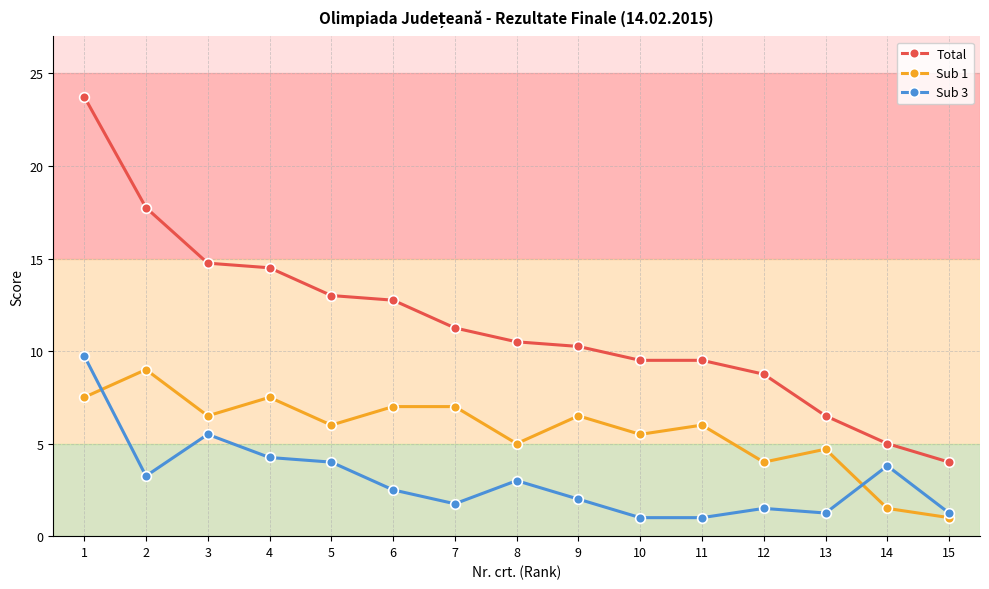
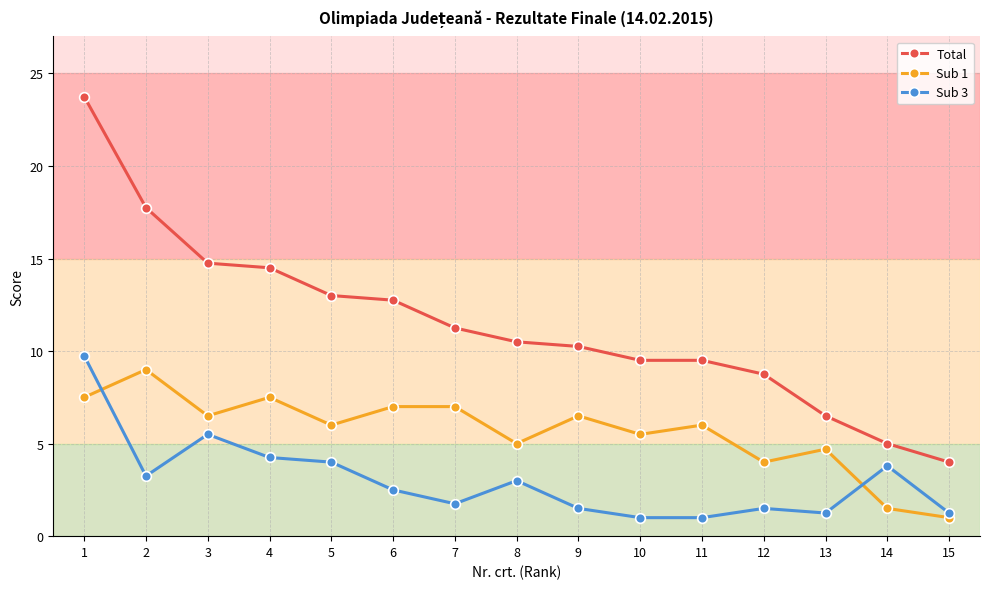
  {
    "Total": {
      "1": 23.8,
      "2": 17.8,
      "3": 14.8,
      "4": 14.5,
      "5": 13.0,
      "6": 12.8,
      "7": 11.3,
      "8": 10.5,
      "9": 10.3,
      "10": 9.5,
      "11": 9.5,
      "12": 8.8,
      "13": 6.5,
      "14": 5.0,
      "15": 4.0
    },
    "Sub 1": {
      "1": 7.5,
      "2": 9.0,
      "3": 6.5,
      "4": 7.5,
      "5": 6.0,
      "6": 7.0,
      "7": 7.0,
      "8": 5.0,
      "9": 6.5,
      "10": 5.5,
      "11": 6.0,
      "12": 4.0,
      "13": 4.7,
      "14": 1.5,
      "15": 1.0
    },
    "Sub 3": {
      "1": 9.8,
      "2": 3.3,
      "3": 5.5,
      "4": 4.3,
      "5": 4.0,
      "6": 2.5,
      "7": 1.8,
      "8": 3.0,
-     "9": 2.0,
+     "9": 1.5,
      "10": 1.0,
      "11": 1.0,
      "12": 1.5,
      "13": 1.3,
      "14": 3.8,
      "15": 1.3
    }
  }
